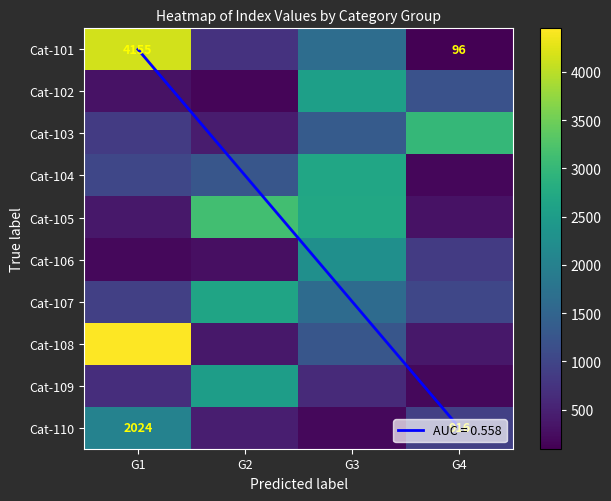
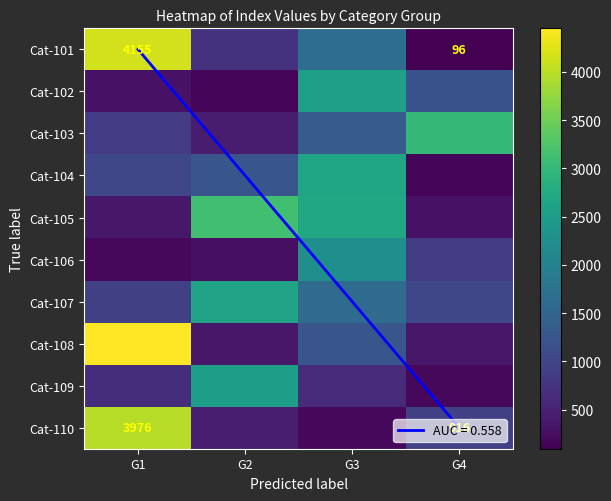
  {
    "Cat-101": {
      "G4": 96
    },
    "Cat-110": {
-     "G1": 2024
+     "G1": 3976
    }
  }
